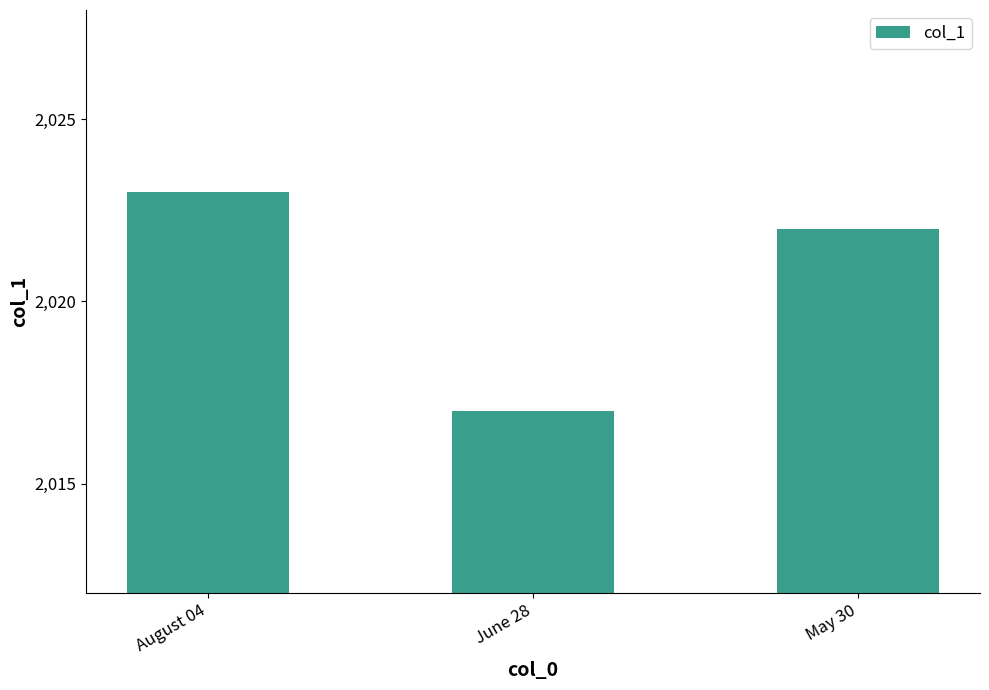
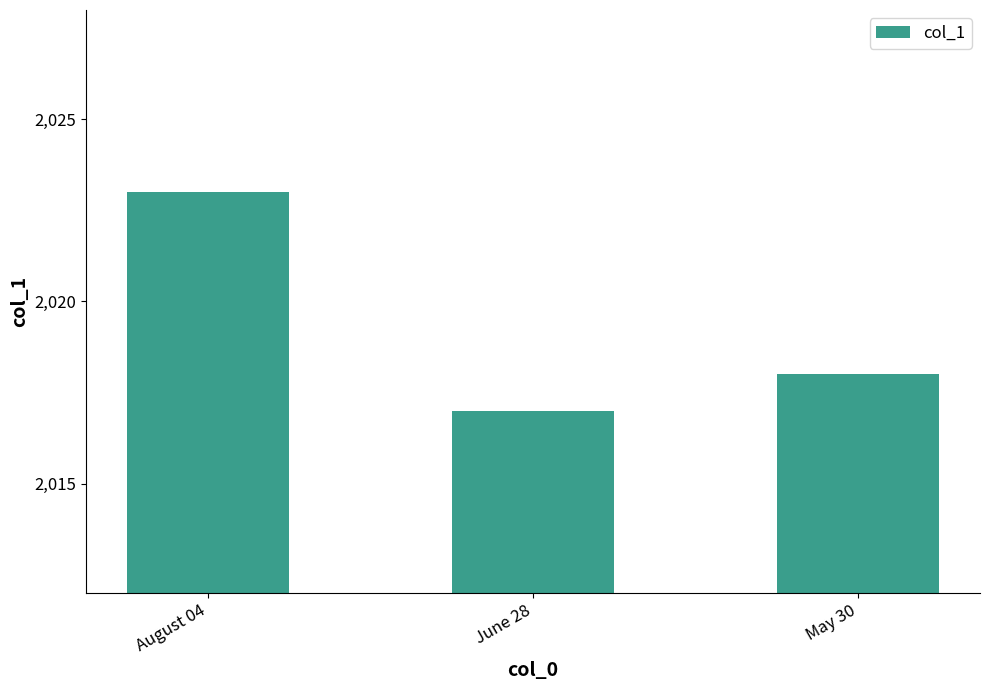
  {
    "August 04": "2,023",
    "June 28": "2,017",
-   "May 30": "2,022"
+   "May 30": "2,018"
  }
